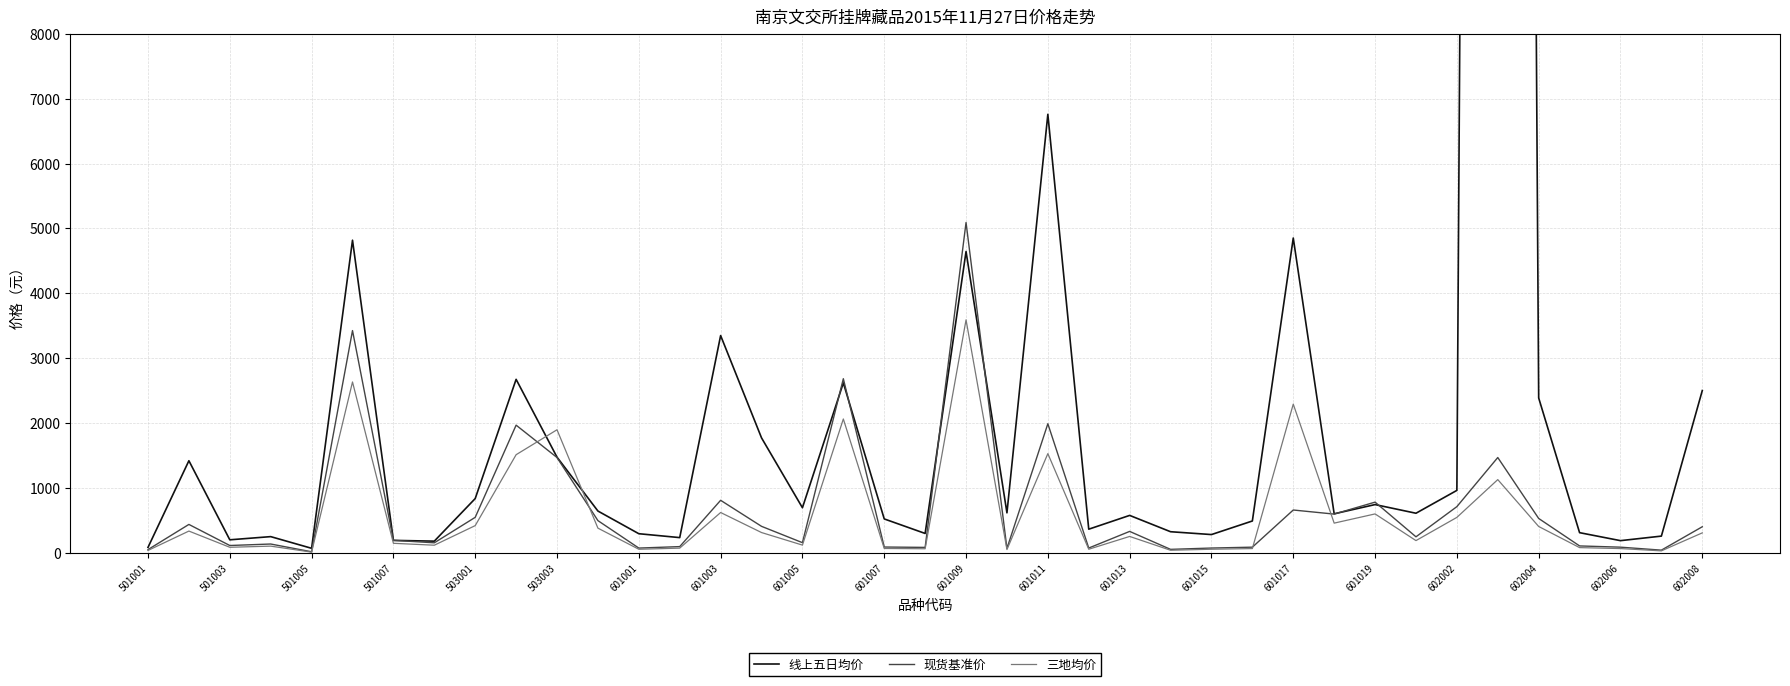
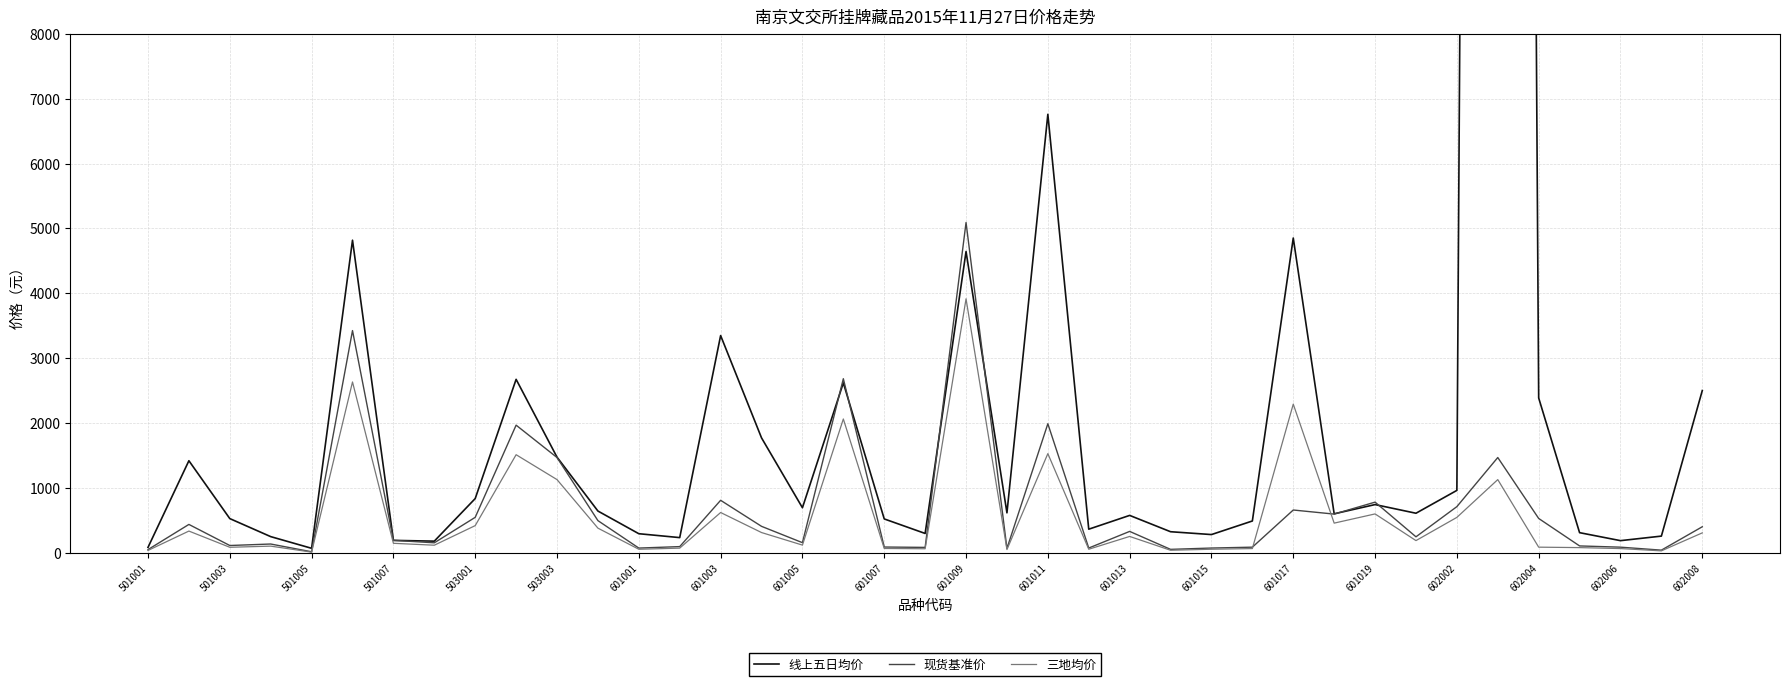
  {
    "线上五日均价": {
-     "501003": 200,
+     "501003": 500,
      "501005": 100,
      "503001": 800,
      "601001": 300,
      "601003": 3400,
      "601005": 700,
      "601007": 500,
      "601009": 4600,
      "601011": 6800,
      "601013": 600,
      "601015": 300,
      "601017": 4900,
      "602002": 1000,
      "602004": 2400,
      "602006": 200,
      "602008": 2500
    },
    "现货基准价": {
      "503001": 600,
      "601003": 800,
      "601009": 5100,
      "601011": 2000,
      "601013": 300,
      "601017": 700,
      "602002": 700,
      "602004": 500,
      "602008": 400
    },
    "三地均价": {
      "501007": 200,
      "503001": 400,
-     "503003": 1900,
+     "503003": 1100,
      "601003": 600,
-     "601009": 3600,
+     "601009": 3900,
      "601011": 1500,
      "601013": 300,
      "601017": 2300,
      "601019": 600,
      "602002": 600,
-     "602004": 400,
+     "602004": 100,
      "602008": 300
    }
  }
